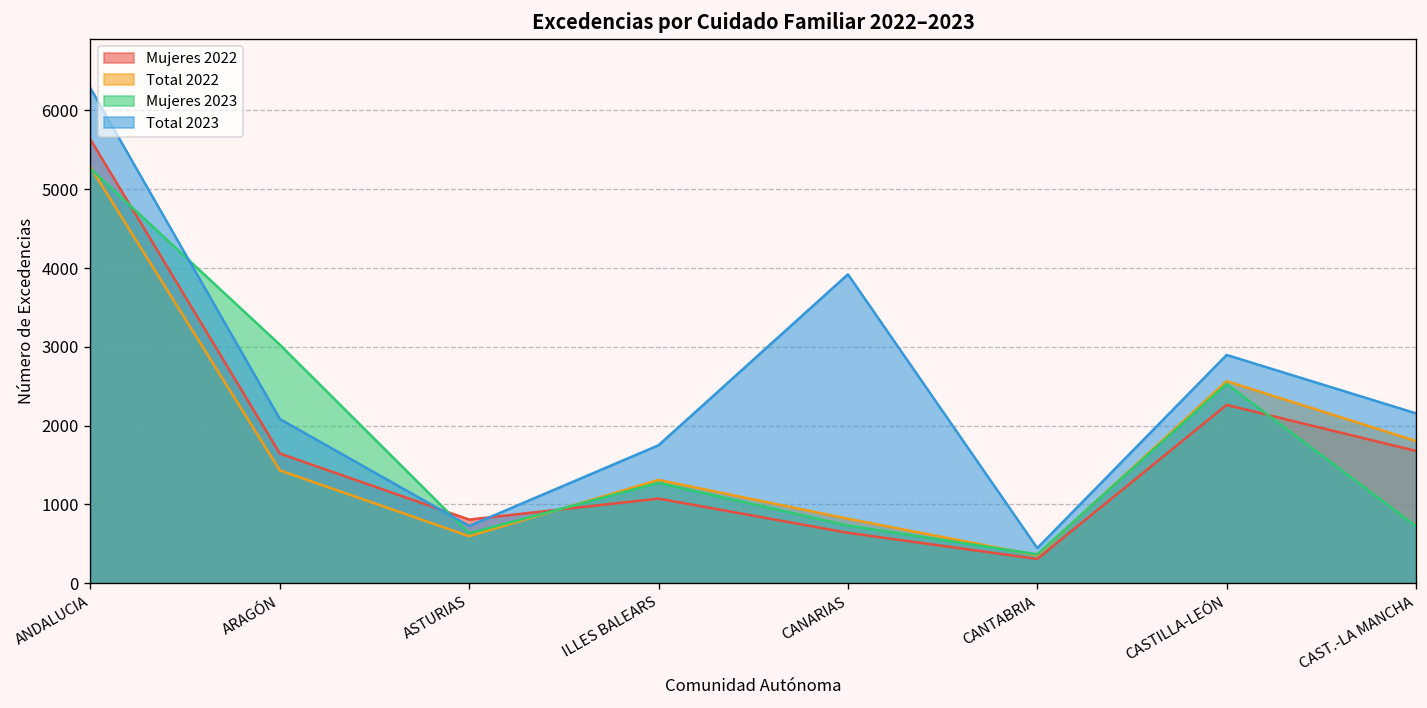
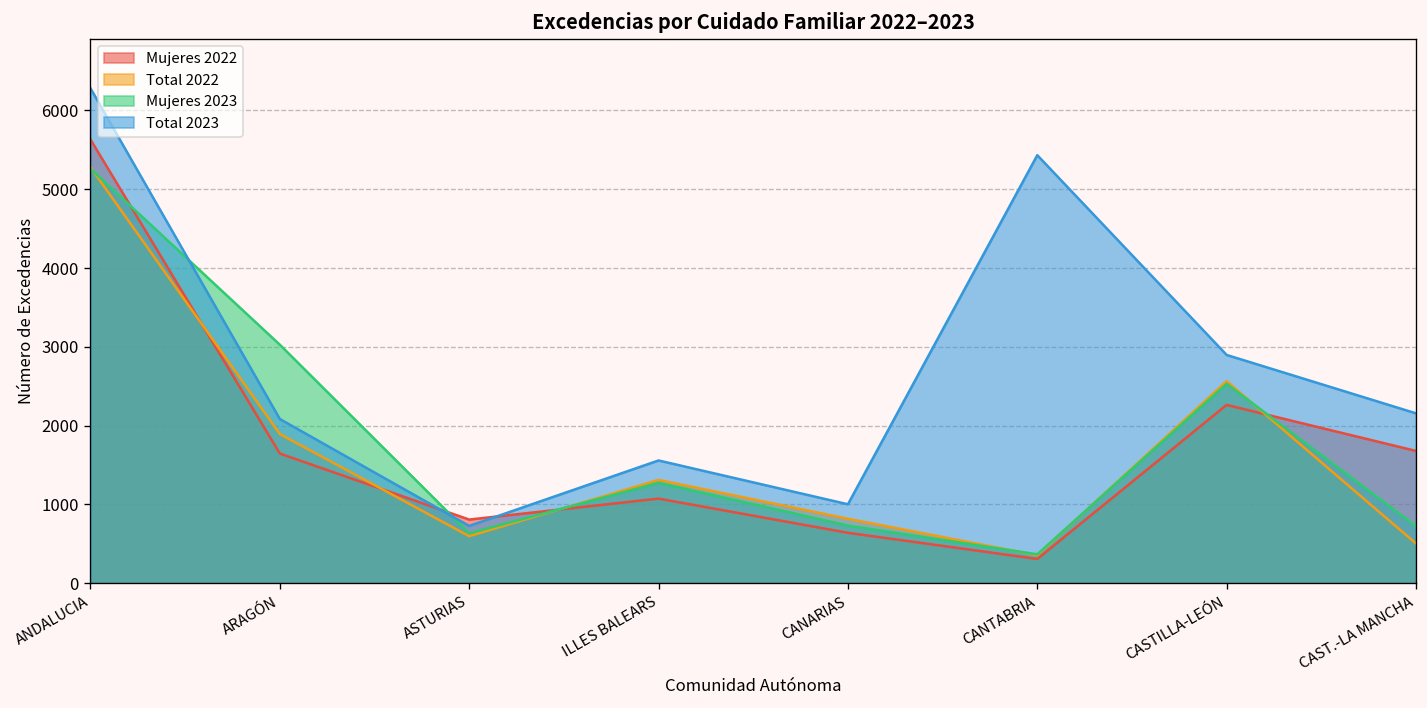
  {
    "Mujeres 2022": {
      "ANDALUCIA": 5600,
      "ARAGÓN": 1600,
      "ASTURIAS": 800,
      "ILLES BALEARS": 1100,
      "CANARIAS": 600,
      "CANTABRIA": 300,
      "CASTILLA-LEÓN": 2300,
      "CAST.-LA MANCHA": 1700
    },
    "Total 2022": {
-     "ARAGÓN": 1400,
+     "ARAGÓN": 1900,
      "CANARIAS": 800,
-     "CAST.-LA MANCHA": 1800
+     "CAST.-LA MANCHA": 500
    },
    "Mujeres 2023": {
      "ARAGÓN": 3000,
      "CANARIAS": 700,
      "CAST.-LA MANCHA": 700
    },
    "Total 2023": {
      "ANDALUCIA": 6300,
      "ARAGÓN": 2100,
      "ASTURIAS": 700,
-     "ILLES BALEARS": 1800,
-     "CANARIAS": 3900,
-     "CANTABRIA": 400,
+     "ILLES BALEARS": 1600,
+     "CANARIAS": 1000,
+     "CANTABRIA": 5400,
      "CASTILLA-LEÓN": 2900,
      "CAST.-LA MANCHA": 2200
    }
  }
